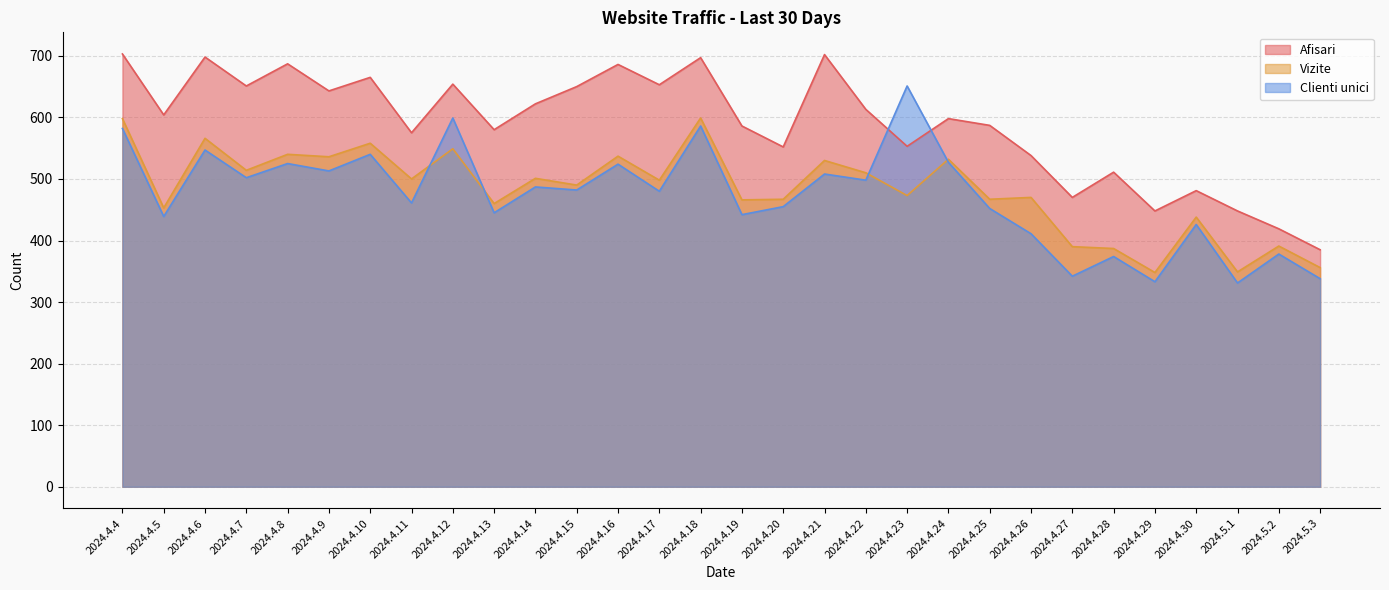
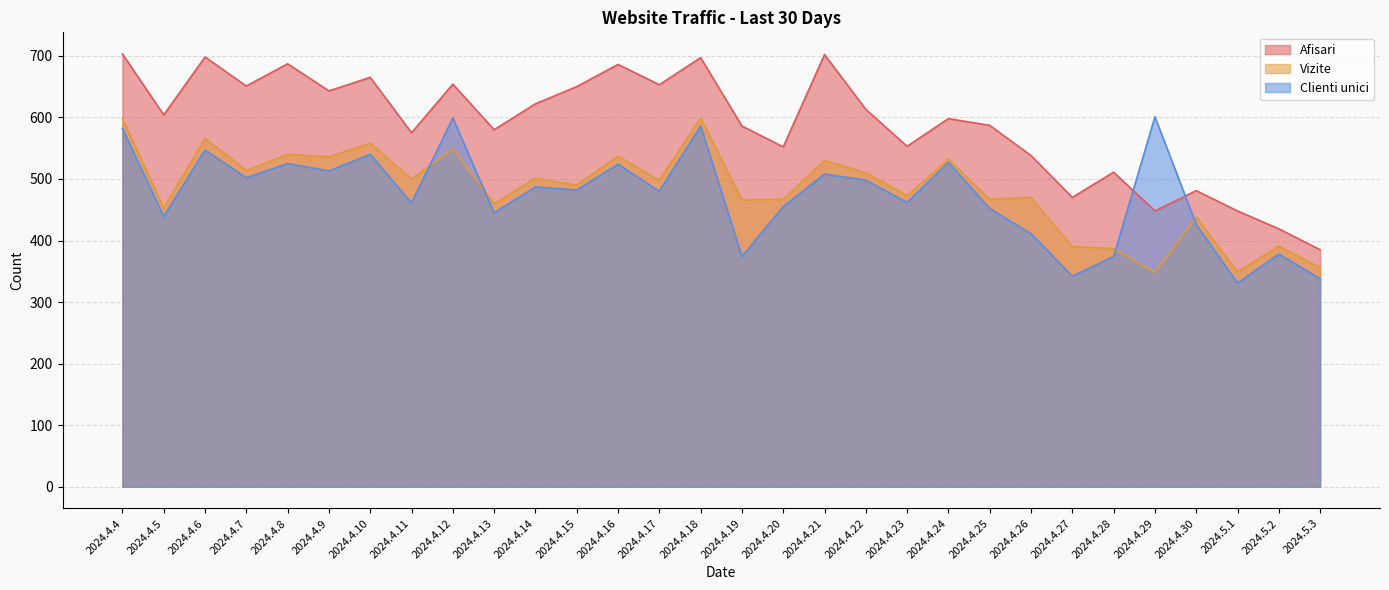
  {
    "Clienti unici": {
      "2024.4.4": 580,
      "2024.4.5": 440,
      "2024.4.6": 550,
      "2024.4.7": 500,
      "2024.4.8": 530,
      "2024.4.9": 510,
      "2024.4.10": 540,
      "2024.4.11": 460,
      "2024.4.12": 600,
      "2024.4.13": 450,
      "2024.4.14": 490,
      "2024.4.15": 480,
      "2024.4.16": 520,
      "2024.4.17": 480,
      "2024.4.18": 590,
-     "2024.4.19": 440,
+     "2024.4.19": 370,
      "2024.4.20": 460,
      "2024.4.21": 510,
      "2024.4.22": 500,
-     "2024.4.23": 650,
+     "2024.4.23": 460,
      "2024.4.24": 530,
      "2024.4.25": 450,
      "2024.4.26": 410,
      "2024.4.27": 340,
      "2024.4.28": 370,
-     "2024.4.29": 330,
+     "2024.4.29": 600,
      "2024.4.30": 430,
      "2024.5.1": 330,
      "2024.5.2": 380,
      "2024.5.3": 340
    }
  }
